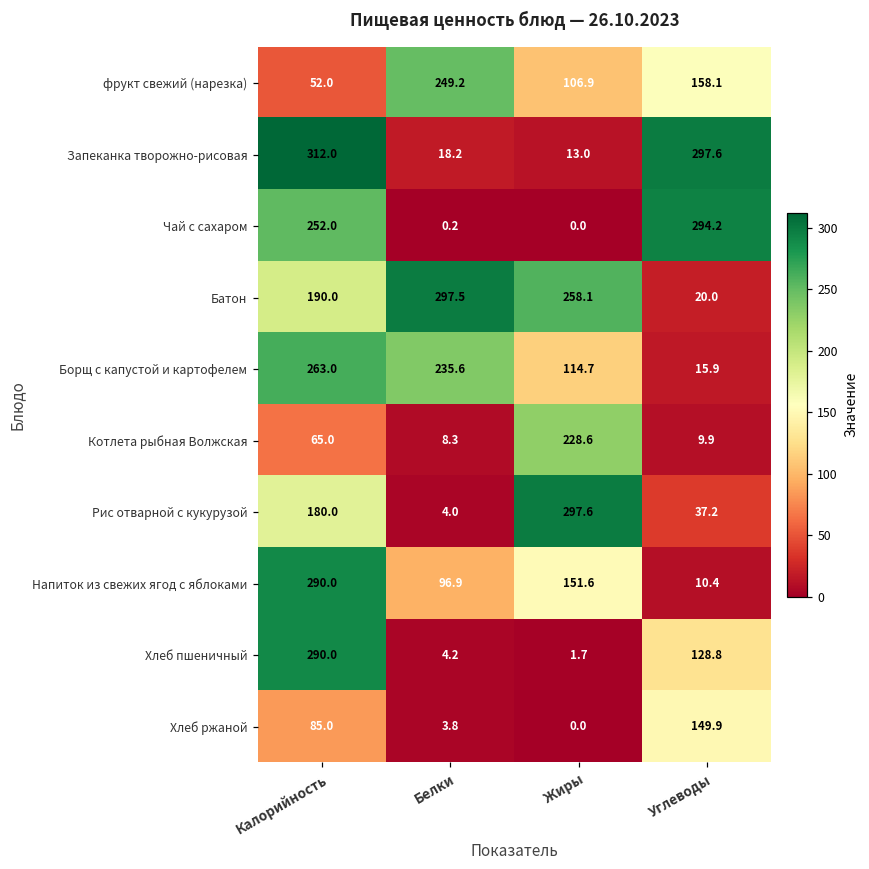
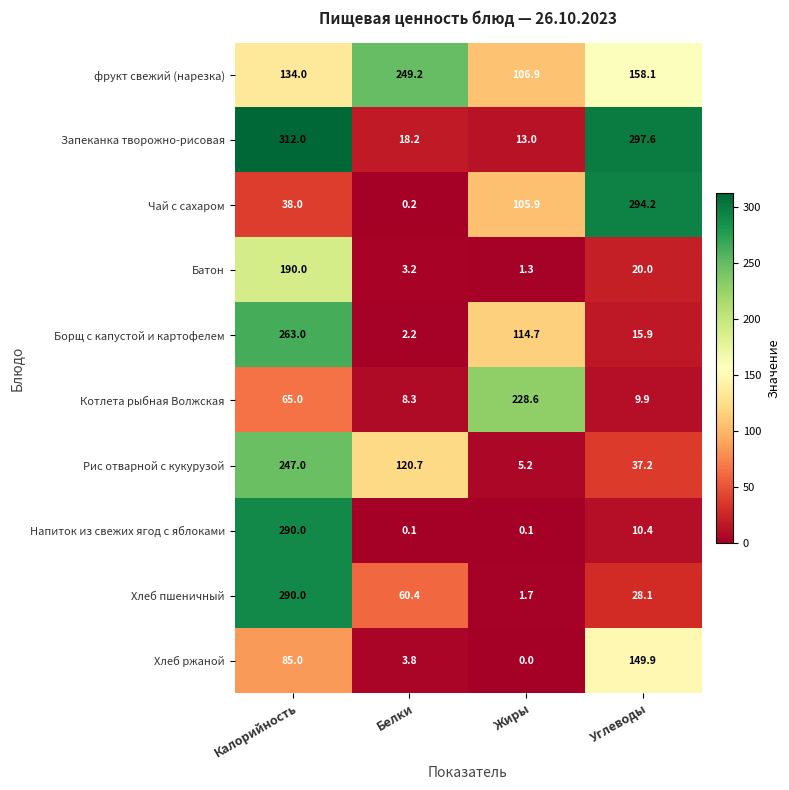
  {
    "фрукт свежий (нарезка)": {
-     "Калорийность": 52.0,
+     "Калорийность": 134.0,
      "Белки": 249.2,
      "Жиры": 106.9,
      "Углеводы": 158.1
    },
    "Запеканка творожно-рисовая": {
      "Калорийность": 312.0,
      "Белки": 18.2,
      "Жиры": 13.0,
      "Углеводы": 297.6
    },
    "Чай с сахаром": {
-     "Калорийность": 252.0,
+     "Калорийность": 38.0,
      "Белки": 0.2,
-     "Жиры": 0.0,
+     "Жиры": 105.9,
      "Углеводы": 294.2
    },
    "Батон": {
      "Калорийность": 190.0,
-     "Белки": 297.5,
-     "Жиры": 258.1,
+     "Белки": 3.2,
+     "Жиры": 1.3,
      "Углеводы": 20.0
    },
    "Борщ с капустой и картофелем": {
      "Калорийность": 263.0,
-     "Белки": 235.6,
+     "Белки": 2.2,
      "Жиры": 114.7,
      "Углеводы": 15.9
    },
    "Котлета рыбная Волжская": {
      "Калорийность": 65.0,
      "Белки": 8.3,
      "Жиры": 228.6,
      "Углеводы": 9.9
    },
    "Рис отварной с кукурузой": {
-     "Калорийность": 180.0,
-     "Белки": 4.0,
-     "Жиры": 297.6,
+     "Калорийность": 247.0,
+     "Белки": 120.7,
+     "Жиры": 5.2,
      "Углеводы": 37.2
    },
    "Напиток из свежих ягод с яблоками": {
      "Калорийность": 290.0,
-     "Белки": 96.9,
-     "Жиры": 151.6,
+     "Белки": 0.1,
+     "Жиры": 0.1,
      "Углеводы": 10.4
    },
    "Хлеб пшеничный": {
      "Калорийность": 290.0,
-     "Белки": 4.2,
+     "Белки": 60.4,
      "Жиры": 1.7,
-     "Углеводы": 128.8
+     "Углеводы": 28.1
    },
    "Хлеб ржаной": {
      "Калорийность": 85.0,
      "Белки": 3.8,
      "Жиры": 0.0,
      "Углеводы": 149.9
    }
  }
